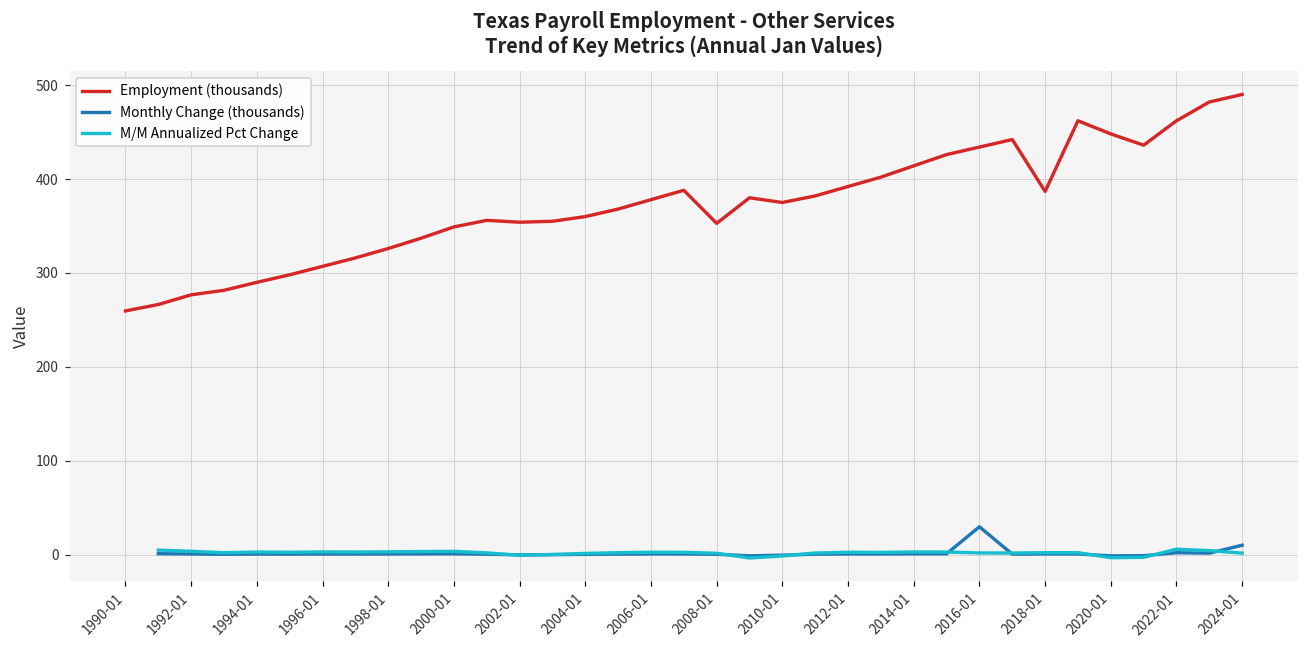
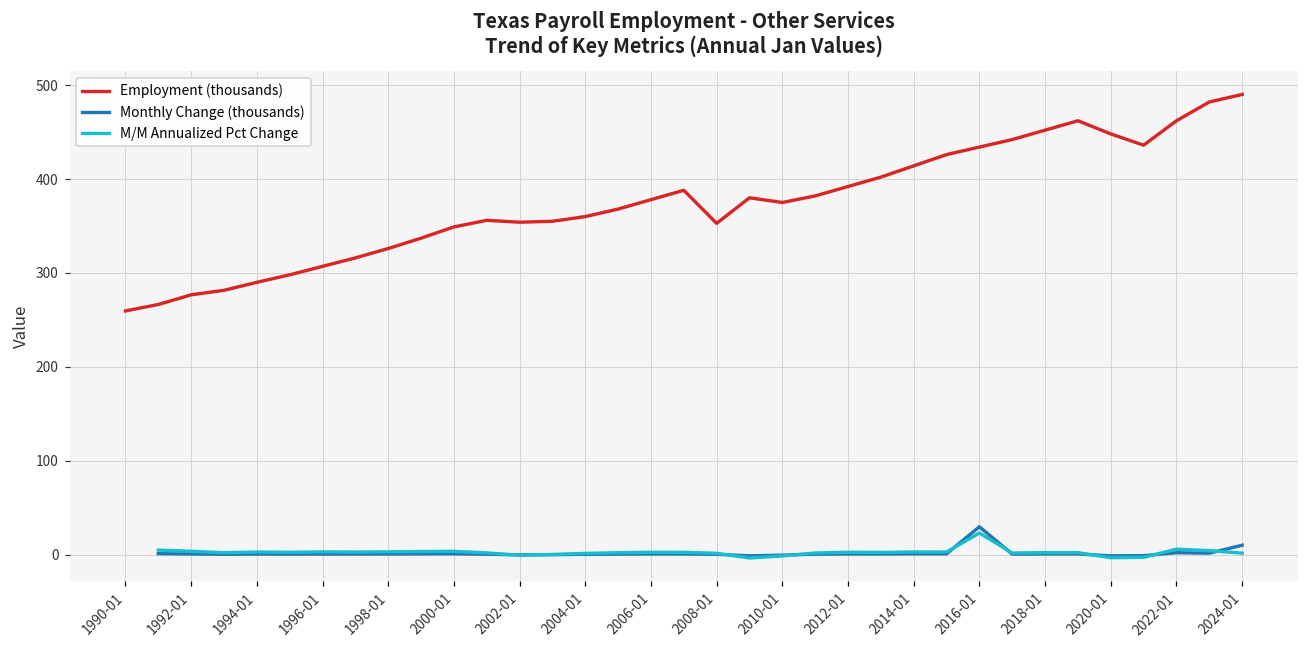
  {
    "Employment (thousands)": {
      "1990-01": 260,
      "1992-01": 280,
      "1994-01": 290,
      "1996-01": 310,
      "1998-01": 330,
      "2000-01": 350,
      "2002-01": 350,
      "2004-01": 360,
      "2006-01": 380,
      "2008-01": 350,
      "2010-01": 380,
      "2012-01": 390,
      "2014-01": 410,
      "2016-01": 430,
-     "2018-01": 390,
+     "2018-01": 450,
      "2020-01": 450,
      "2022-01": 460,
      "2024-01": 490
    },
    "Monthly Change (thousands)": {
      "2016-01": 30,
      "2022-01": 0,
      "2024-01": 10
    },
    "M/M Annualized Pct Change": {
-     "2016-01": 0,
+     "2016-01": 20,
      "2022-01": 10,
      "2024-01": 0
    }
  }
